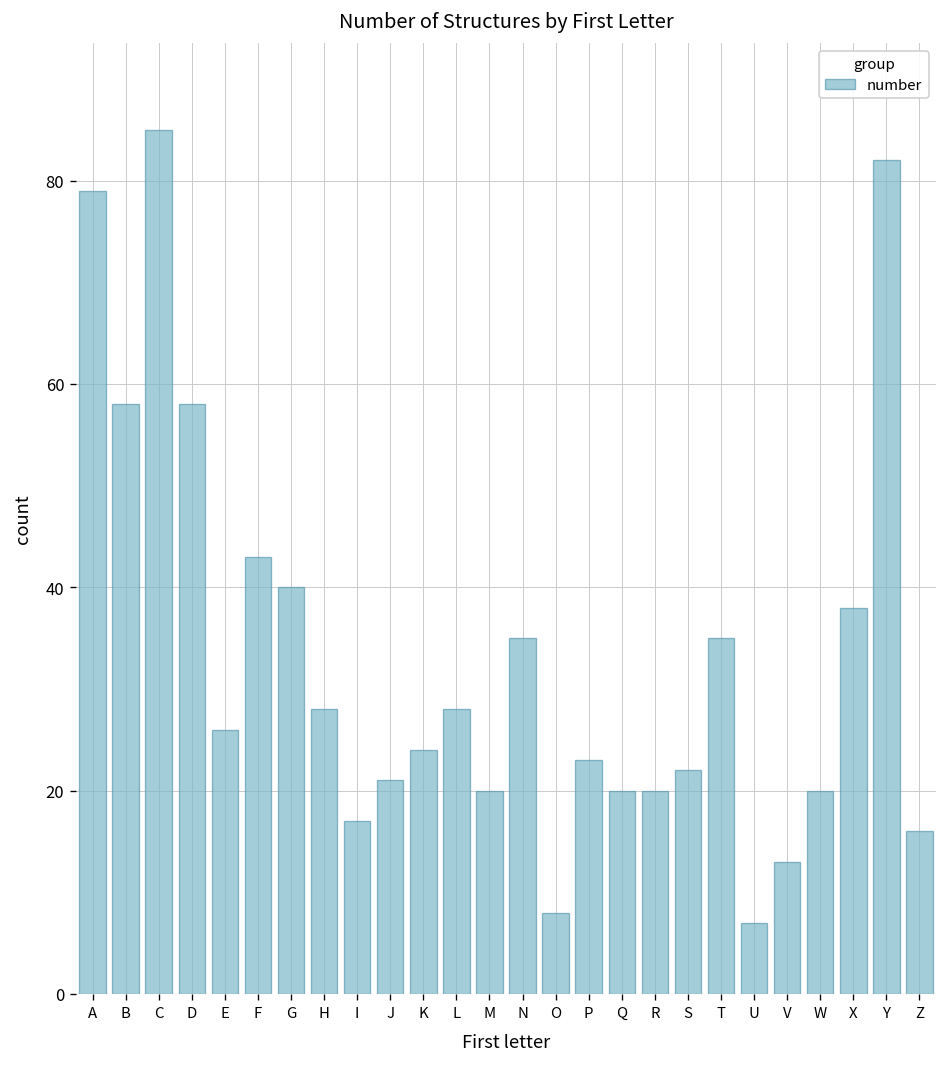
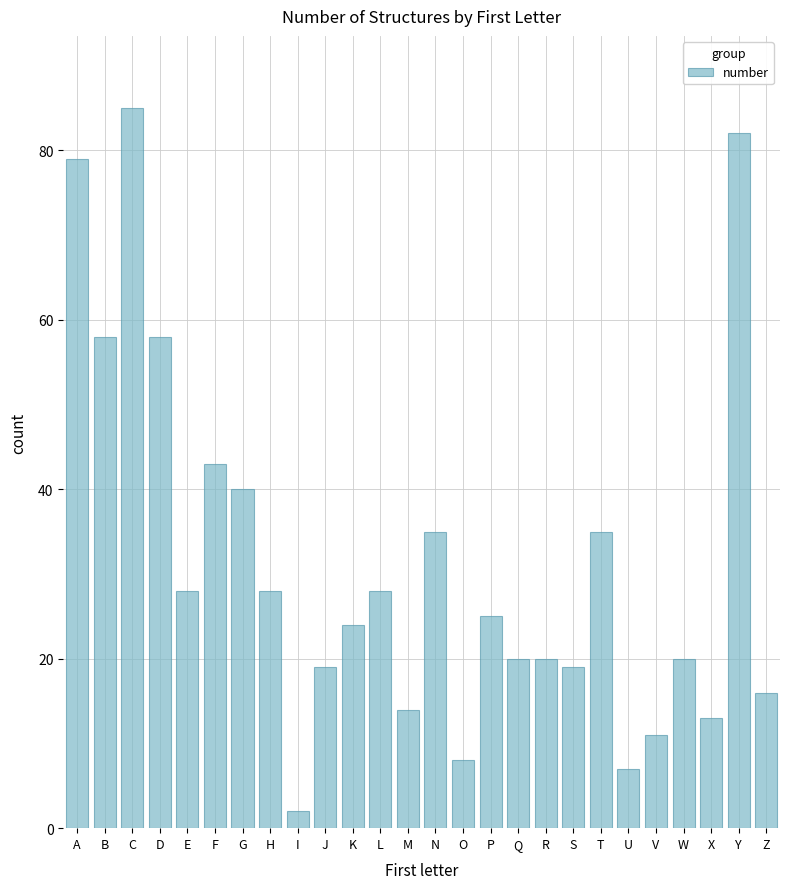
  {
    "A": 79,
    "B": 58,
    "C": 85,
    "D": 58,
-   "E": 26,
+   "E": 28,
    "F": 43,
    "G": 40,
    "H": 28,
-   "I": 17,
-   "J": 21,
+   "I": 2,
+   "J": 19,
    "K": 24,
    "L": 28,
-   "M": 20,
+   "M": 14,
    "N": 35,
    "O": 8,
-   "P": 23,
+   "P": 25,
    "Q": 20,
    "R": 20,
-   "S": 22,
+   "S": 19,
    "T": 35,
    "U": 7,
-   "V": 13,
+   "V": 11,
    "W": 20,
-   "X": 38,
+   "X": 13,
    "Y": 82,
    "Z": 16
  }
